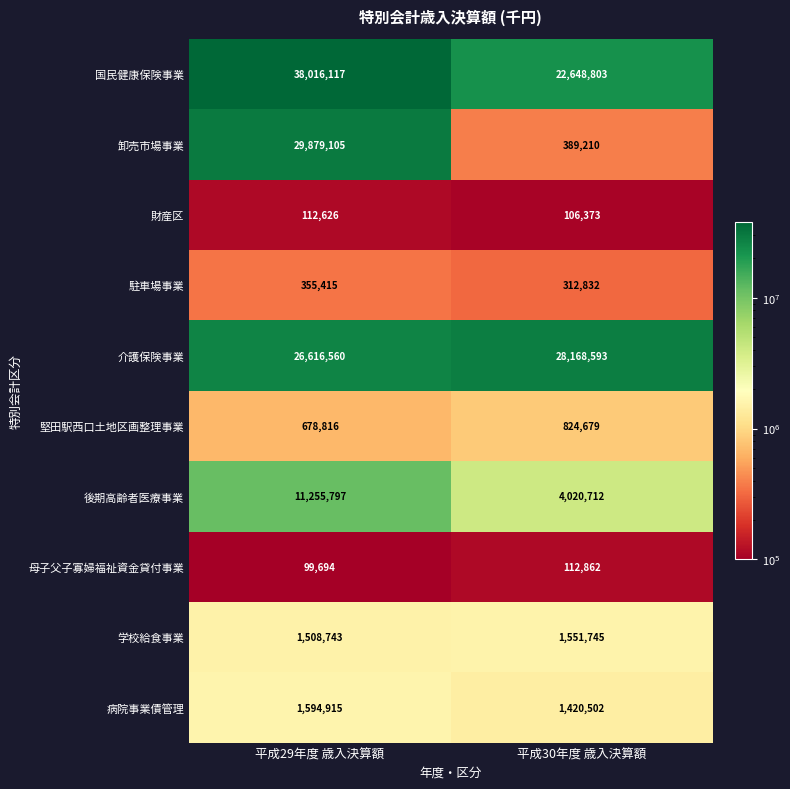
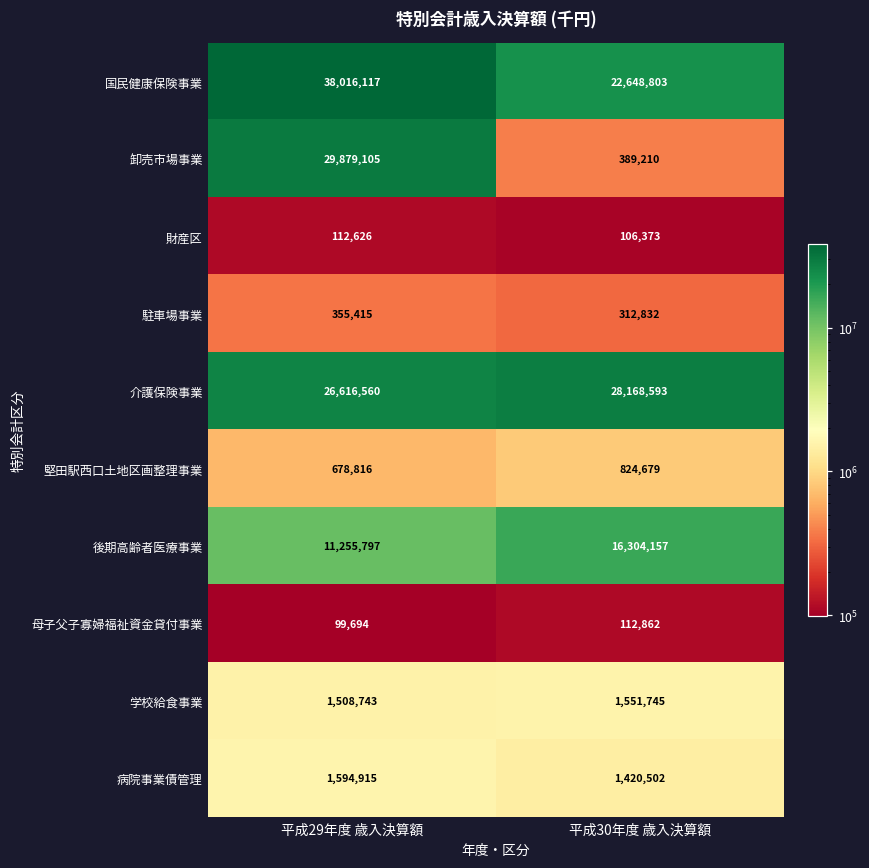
  {
    "国民健康保険事業": {
      "平成29年度 歳入決算額": "38,016,117",
      "平成30年度 歳入決算額": "22,648,803"
    },
    "卸売市場事業": {
      "平成29年度 歳入決算額": "29,879,105",
      "平成30年度 歳入決算額": "389,210"
    },
    "財産区": {
      "平成29年度 歳入決算額": "112,626",
      "平成30年度 歳入決算額": "106,373"
    },
    "駐車場事業": {
      "平成29年度 歳入決算額": "355,415",
      "平成30年度 歳入決算額": "312,832"
    },
    "介護保険事業": {
      "平成29年度 歳入決算額": "26,616,560",
      "平成30年度 歳入決算額": "28,168,593"
    },
    "堅田駅西口土地区画整理事業": {
      "平成29年度 歳入決算額": "678,816",
      "平成30年度 歳入決算額": "824,679"
    },
    "後期高齢者医療事業": {
      "平成29年度 歳入決算額": "11,255,797",
-     "平成30年度 歳入決算額": "4,020,712"
+     "平成30年度 歳入決算額": "16,304,157"
    },
    "母子父子寡婦福祉資金貸付事業": {
      "平成29年度 歳入決算額": "99,694",
      "平成30年度 歳入決算額": "112,862"
    },
    "学校給食事業": {
      "平成29年度 歳入決算額": "1,508,743",
      "平成30年度 歳入決算額": "1,551,745"
    },
    "病院事業債管理": {
      "平成29年度 歳入決算額": "1,594,915",
      "平成30年度 歳入決算額": "1,420,502"
    }
  }
